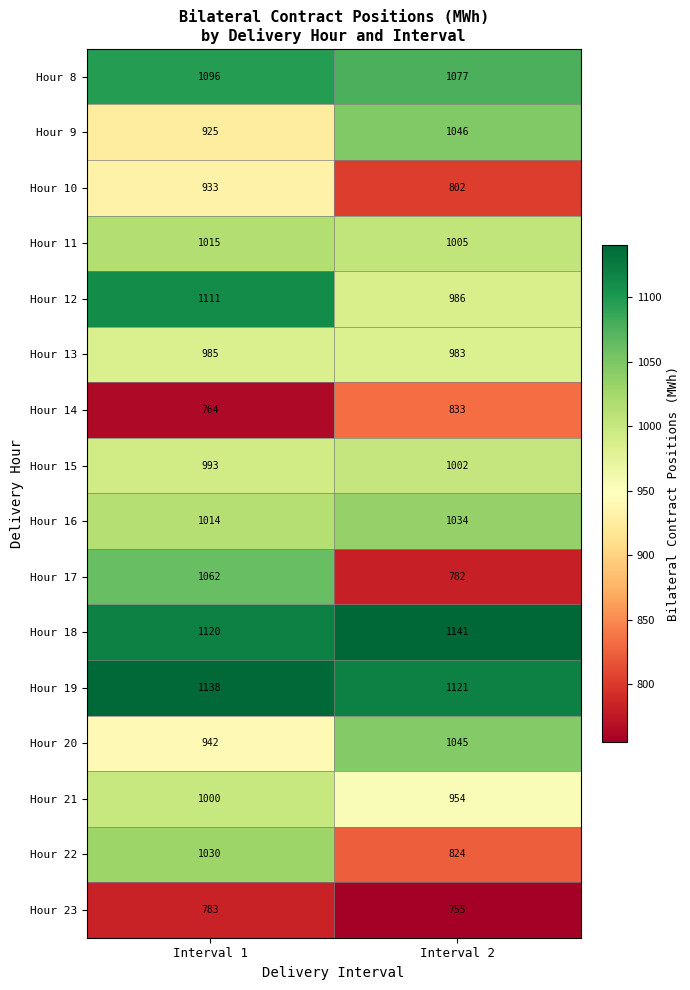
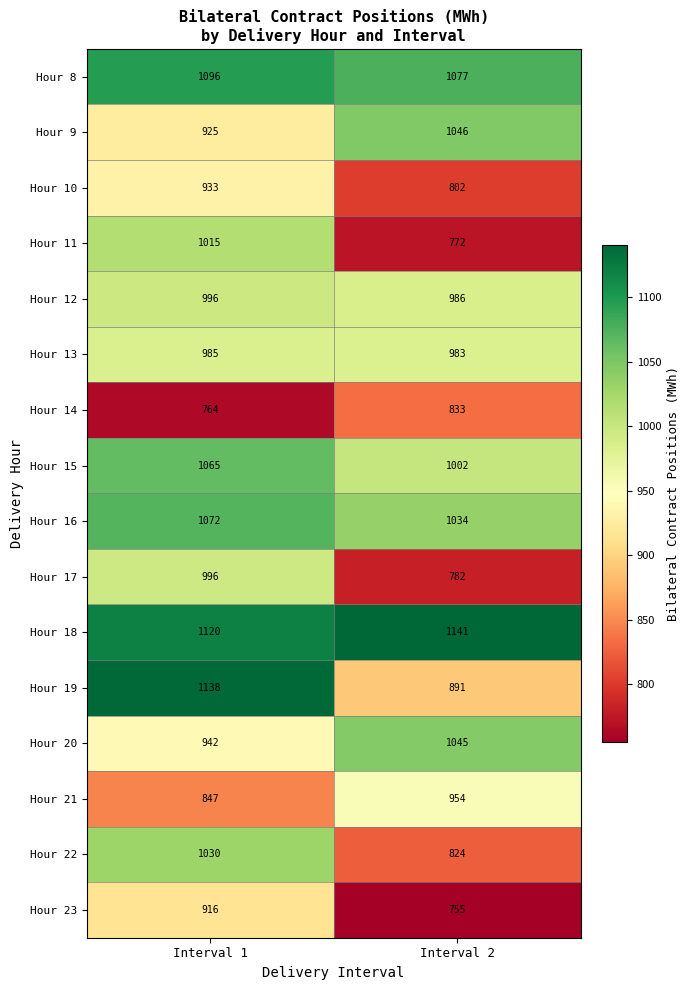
  {
    "Hour 8": {
      "Interval 1": 1096,
      "Interval 2": 1077
    },
    "Hour 9": {
      "Interval 1": 925,
      "Interval 2": 1046
    },
    "Hour 10": {
      "Interval 1": 933,
      "Interval 2": 802
    },
    "Hour 11": {
      "Interval 1": 1015,
-     "Interval 2": 1005
+     "Interval 2": 772
    },
    "Hour 12": {
-     "Interval 1": 1111,
+     "Interval 1": 996,
      "Interval 2": 986
    },
    "Hour 13": {
      "Interval 1": 985,
      "Interval 2": 983
    },
    "Hour 14": {
      "Interval 1": 764,
      "Interval 2": 833
    },
    "Hour 15": {
-     "Interval 1": 993,
+     "Interval 1": 1065,
      "Interval 2": 1002
    },
    "Hour 16": {
-     "Interval 1": 1014,
+     "Interval 1": 1072,
      "Interval 2": 1034
    },
    "Hour 17": {
-     "Interval 1": 1062,
+     "Interval 1": 996,
      "Interval 2": 782
    },
    "Hour 18": {
      "Interval 1": 1120,
      "Interval 2": 1141
    },
    "Hour 19": {
      "Interval 1": 1138,
-     "Interval 2": 1121
+     "Interval 2": 891
    },
    "Hour 20": {
      "Interval 1": 942,
      "Interval 2": 1045
    },
    "Hour 21": {
-     "Interval 1": 1000,
+     "Interval 1": 847,
      "Interval 2": 954
    },
    "Hour 22": {
      "Interval 1": 1030,
      "Interval 2": 824
    },
    "Hour 23": {
-     "Interval 1": 783,
+     "Interval 1": 916,
      "Interval 2": 755
    }
  }
